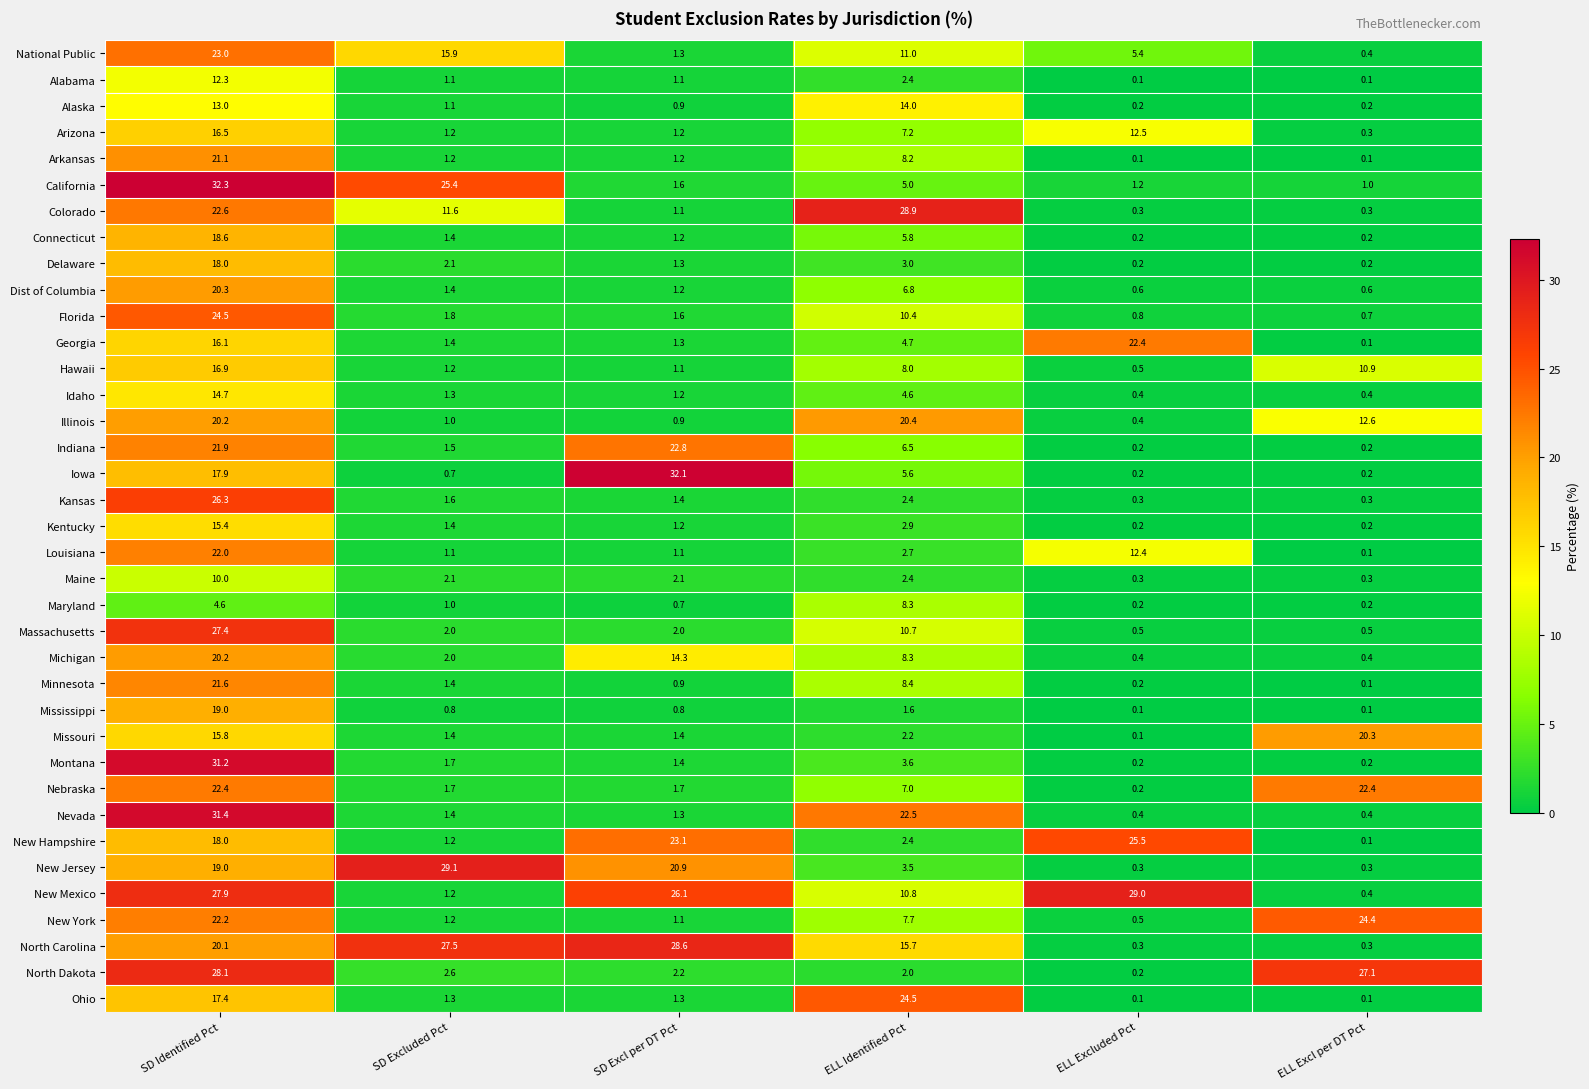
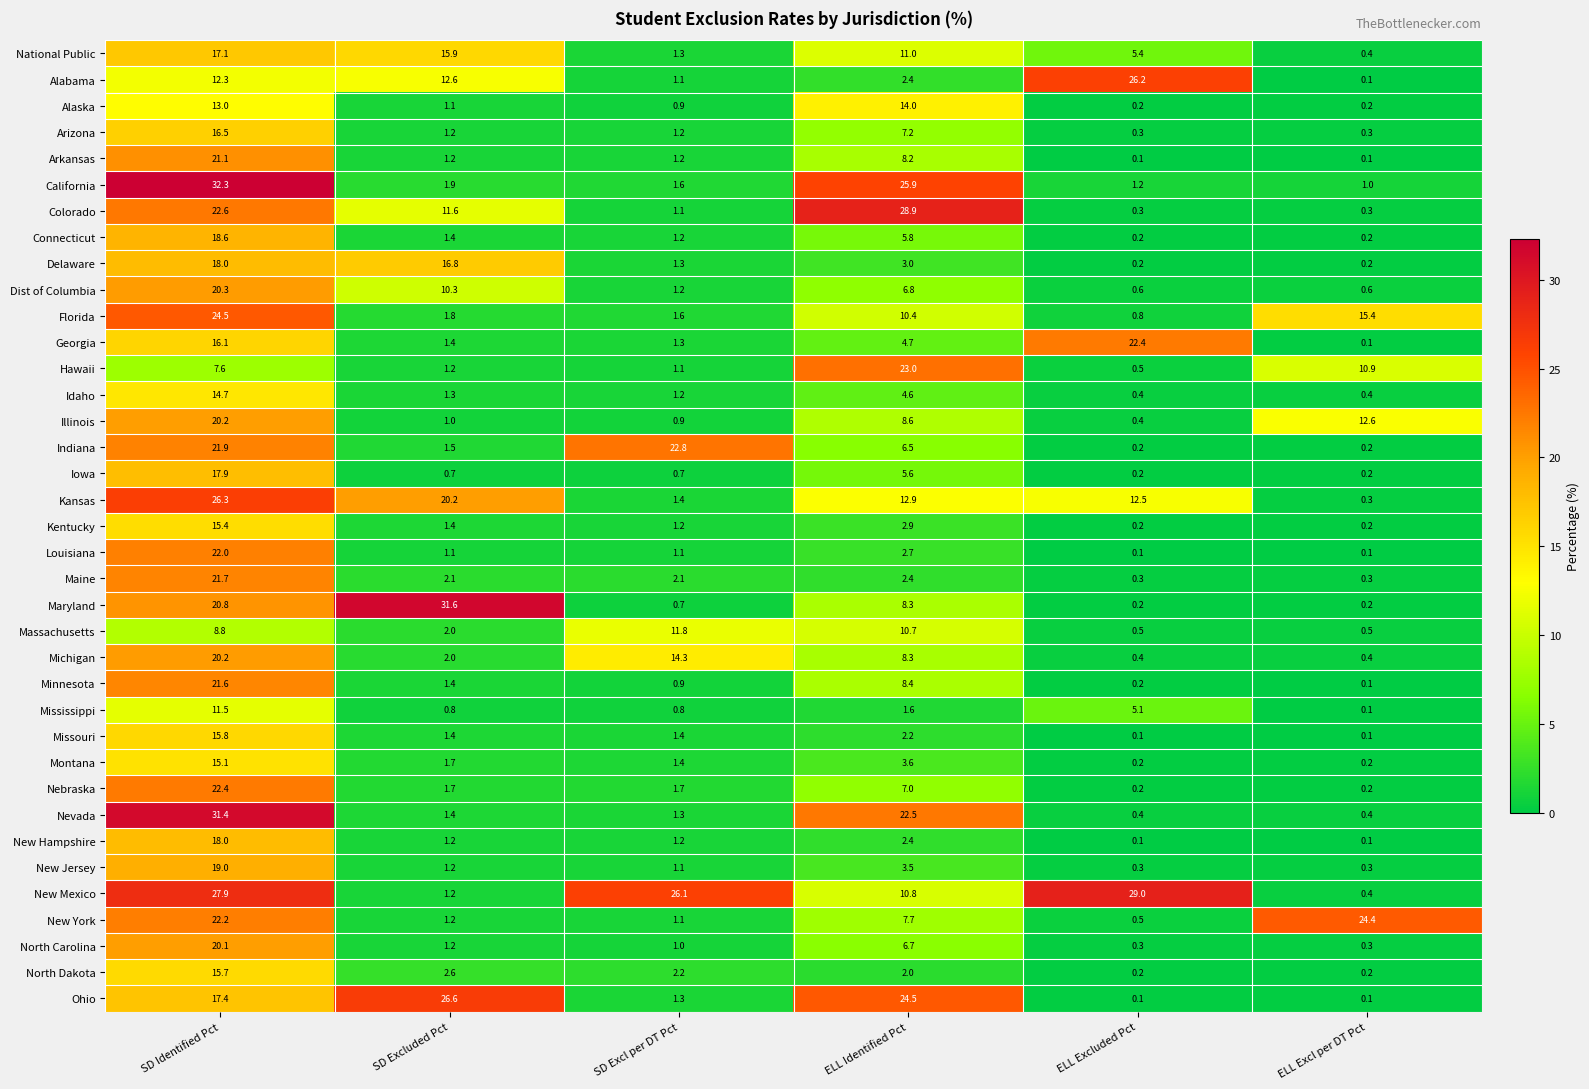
  {
    "National Public": {
-     "SD Identified Pct": 23.0,
+     "SD Identified Pct": 17.1,
      "SD Excluded Pct": 15.9,
      "SD Excl per DT Pct": 1.3,
      "ELL Identified Pct": 11.0,
      "ELL Excluded Pct": 5.4,
      "ELL Excl per DT Pct": 0.4
    },
    "Alabama": {
      "SD Identified Pct": 12.3,
-     "SD Excluded Pct": 1.1,
+     "SD Excluded Pct": 12.6,
      "SD Excl per DT Pct": 1.1,
      "ELL Identified Pct": 2.4,
-     "ELL Excluded Pct": 0.1,
+     "ELL Excluded Pct": 26.2,
      "ELL Excl per DT Pct": 0.1
    },
    "Arizona": {
      "SD Identified Pct": 16.5,
      "SD Excluded Pct": 1.2,
      "SD Excl per DT Pct": 1.2,
      "ELL Identified Pct": 7.2,
-     "ELL Excluded Pct": 12.5,
+     "ELL Excluded Pct": 0.3,
      "ELL Excl per DT Pct": 0.3
    },
    "California": {
      "SD Identified Pct": 32.3,
-     "SD Excluded Pct": 25.4,
+     "SD Excluded Pct": 1.9,
      "SD Excl per DT Pct": 1.6,
-     "ELL Identified Pct": 5.0,
+     "ELL Identified Pct": 25.9,
      "ELL Excluded Pct": 1.2,
      "ELL Excl per DT Pct": 1.0
    },
    "Delaware": {
      "SD Identified Pct": 18.0,
-     "SD Excluded Pct": 2.1,
+     "SD Excluded Pct": 16.8,
      "SD Excl per DT Pct": 1.3,
      "ELL Identified Pct": 3.0,
      "ELL Excluded Pct": 0.2,
      "ELL Excl per DT Pct": 0.2
    },
    "Dist of Columbia": {
      "SD Identified Pct": 20.3,
-     "SD Excluded Pct": 1.4,
+     "SD Excluded Pct": 10.3,
      "SD Excl per DT Pct": 1.2,
      "ELL Identified Pct": 6.8,
      "ELL Excluded Pct": 0.6,
      "ELL Excl per DT Pct": 0.6
    },
    "Florida": {
      "SD Identified Pct": 24.5,
      "SD Excluded Pct": 1.8,
      "SD Excl per DT Pct": 1.6,
      "ELL Identified Pct": 10.4,
      "ELL Excluded Pct": 0.8,
-     "ELL Excl per DT Pct": 0.7
+     "ELL Excl per DT Pct": 15.4
    },
    "Hawaii": {
-     "SD Identified Pct": 16.9,
+     "SD Identified Pct": 7.6,
      "SD Excluded Pct": 1.2,
      "SD Excl per DT Pct": 1.1,
-     "ELL Identified Pct": 8.0,
+     "ELL Identified Pct": 23.0,
      "ELL Excluded Pct": 0.5,
      "ELL Excl per DT Pct": 10.9
    },
    "Illinois": {
      "SD Identified Pct": 20.2,
      "SD Excluded Pct": 1.0,
      "SD Excl per DT Pct": 0.9,
-     "ELL Identified Pct": 20.4,
+     "ELL Identified Pct": 8.6,
      "ELL Excluded Pct": 0.4,
      "ELL Excl per DT Pct": 12.6
    },
    "Iowa": {
      "SD Identified Pct": 17.9,
      "SD Excluded Pct": 0.7,
-     "SD Excl per DT Pct": 32.1,
+     "SD Excl per DT Pct": 0.7,
      "ELL Identified Pct": 5.6,
      "ELL Excluded Pct": 0.2,
      "ELL Excl per DT Pct": 0.2
    },
    "Kansas": {
      "SD Identified Pct": 26.3,
-     "SD Excluded Pct": 1.6,
+     "SD Excluded Pct": 20.2,
      "SD Excl per DT Pct": 1.4,
-     "ELL Identified Pct": 2.4,
-     "ELL Excluded Pct": 0.3,
+     "ELL Identified Pct": 12.9,
+     "ELL Excluded Pct": 12.5,
      "ELL Excl per DT Pct": 0.3
    },
    "Louisiana": {
      "SD Identified Pct": 22.0,
      "SD Excluded Pct": 1.1,
      "SD Excl per DT Pct": 1.1,
      "ELL Identified Pct": 2.7,
-     "ELL Excluded Pct": 12.4,
+     "ELL Excluded Pct": 0.1,
      "ELL Excl per DT Pct": 0.1
    },
    "Maine": {
-     "SD Identified Pct": 10.0,
+     "SD Identified Pct": 21.7,
      "SD Excluded Pct": 2.1,
      "SD Excl per DT Pct": 2.1,
      "ELL Identified Pct": 2.4,
      "ELL Excluded Pct": 0.3,
      "ELL Excl per DT Pct": 0.3
    },
    "Maryland": {
-     "SD Identified Pct": 4.6,
-     "SD Excluded Pct": 1.0,
+     "SD Identified Pct": 20.8,
+     "SD Excluded Pct": 31.6,
      "SD Excl per DT Pct": 0.7,
      "ELL Identified Pct": 8.3,
      "ELL Excluded Pct": 0.2,
      "ELL Excl per DT Pct": 0.2
    },
    "Massachusetts": {
-     "SD Identified Pct": 27.4,
+     "SD Identified Pct": 8.8,
      "SD Excluded Pct": 2.0,
-     "SD Excl per DT Pct": 2.0,
+     "SD Excl per DT Pct": 11.8,
      "ELL Identified Pct": 10.7,
      "ELL Excluded Pct": 0.5,
      "ELL Excl per DT Pct": 0.5
    },
    "Mississippi": {
-     "SD Identified Pct": 19.0,
+     "SD Identified Pct": 11.5,
      "SD Excluded Pct": 0.8,
      "SD Excl per DT Pct": 0.8,
      "ELL Identified Pct": 1.6,
-     "ELL Excluded Pct": 0.1,
+     "ELL Excluded Pct": 5.1,
      "ELL Excl per DT Pct": 0.1
    },
    "Missouri": {
      "SD Identified Pct": 15.8,
      "SD Excluded Pct": 1.4,
      "SD Excl per DT Pct": 1.4,
      "ELL Identified Pct": 2.2,
      "ELL Excluded Pct": 0.1,
-     "ELL Excl per DT Pct": 20.3
+     "ELL Excl per DT Pct": 0.1
    },
    "Montana": {
-     "SD Identified Pct": 31.2,
+     "SD Identified Pct": 15.1,
      "SD Excluded Pct": 1.7,
      "SD Excl per DT Pct": 1.4,
      "ELL Identified Pct": 3.6,
      "ELL Excluded Pct": 0.2,
      "ELL Excl per DT Pct": 0.2
    },
    "Nebraska": {
      "SD Identified Pct": 22.4,
      "SD Excluded Pct": 1.7,
      "SD Excl per DT Pct": 1.7,
      "ELL Identified Pct": 7.0,
      "ELL Excluded Pct": 0.2,
-     "ELL Excl per DT Pct": 22.4
+     "ELL Excl per DT Pct": 0.2
    },
    "New Hampshire": {
      "SD Identified Pct": 18.0,
      "SD Excluded Pct": 1.2,
-     "SD Excl per DT Pct": 23.1,
+     "SD Excl per DT Pct": 1.2,
      "ELL Identified Pct": 2.4,
-     "ELL Excluded Pct": 25.5,
+     "ELL Excluded Pct": 0.1,
      "ELL Excl per DT Pct": 0.1
    },
    "New Jersey": {
      "SD Identified Pct": 19.0,
-     "SD Excluded Pct": 29.1,
-     "SD Excl per DT Pct": 20.9,
+     "SD Excluded Pct": 1.2,
+     "SD Excl per DT Pct": 1.1,
      "ELL Identified Pct": 3.5,
      "ELL Excluded Pct": 0.3,
      "ELL Excl per DT Pct": 0.3
    },
    "North Carolina": {
      "SD Identified Pct": 20.1,
-     "SD Excluded Pct": 27.5,
-     "SD Excl per DT Pct": 28.6,
-     "ELL Identified Pct": 15.7,
+     "SD Excluded Pct": 1.2,
+     "SD Excl per DT Pct": 1.0,
+     "ELL Identified Pct": 6.7,
      "ELL Excluded Pct": 0.3,
      "ELL Excl per DT Pct": 0.3
    },
    "North Dakota": {
-     "SD Identified Pct": 28.1,
+     "SD Identified Pct": 15.7,
      "SD Excluded Pct": 2.6,
      "SD Excl per DT Pct": 2.2,
      "ELL Identified Pct": 2.0,
      "ELL Excluded Pct": 0.2,
-     "ELL Excl per DT Pct": 27.1
+     "ELL Excl per DT Pct": 0.2
    },
    "Ohio": {
      "SD Identified Pct": 17.4,
-     "SD Excluded Pct": 1.3,
+     "SD Excluded Pct": 26.6,
      "SD Excl per DT Pct": 1.3,
      "ELL Identified Pct": 24.5,
      "ELL Excluded Pct": 0.1,
      "ELL Excl per DT Pct": 0.1
    }
  }
